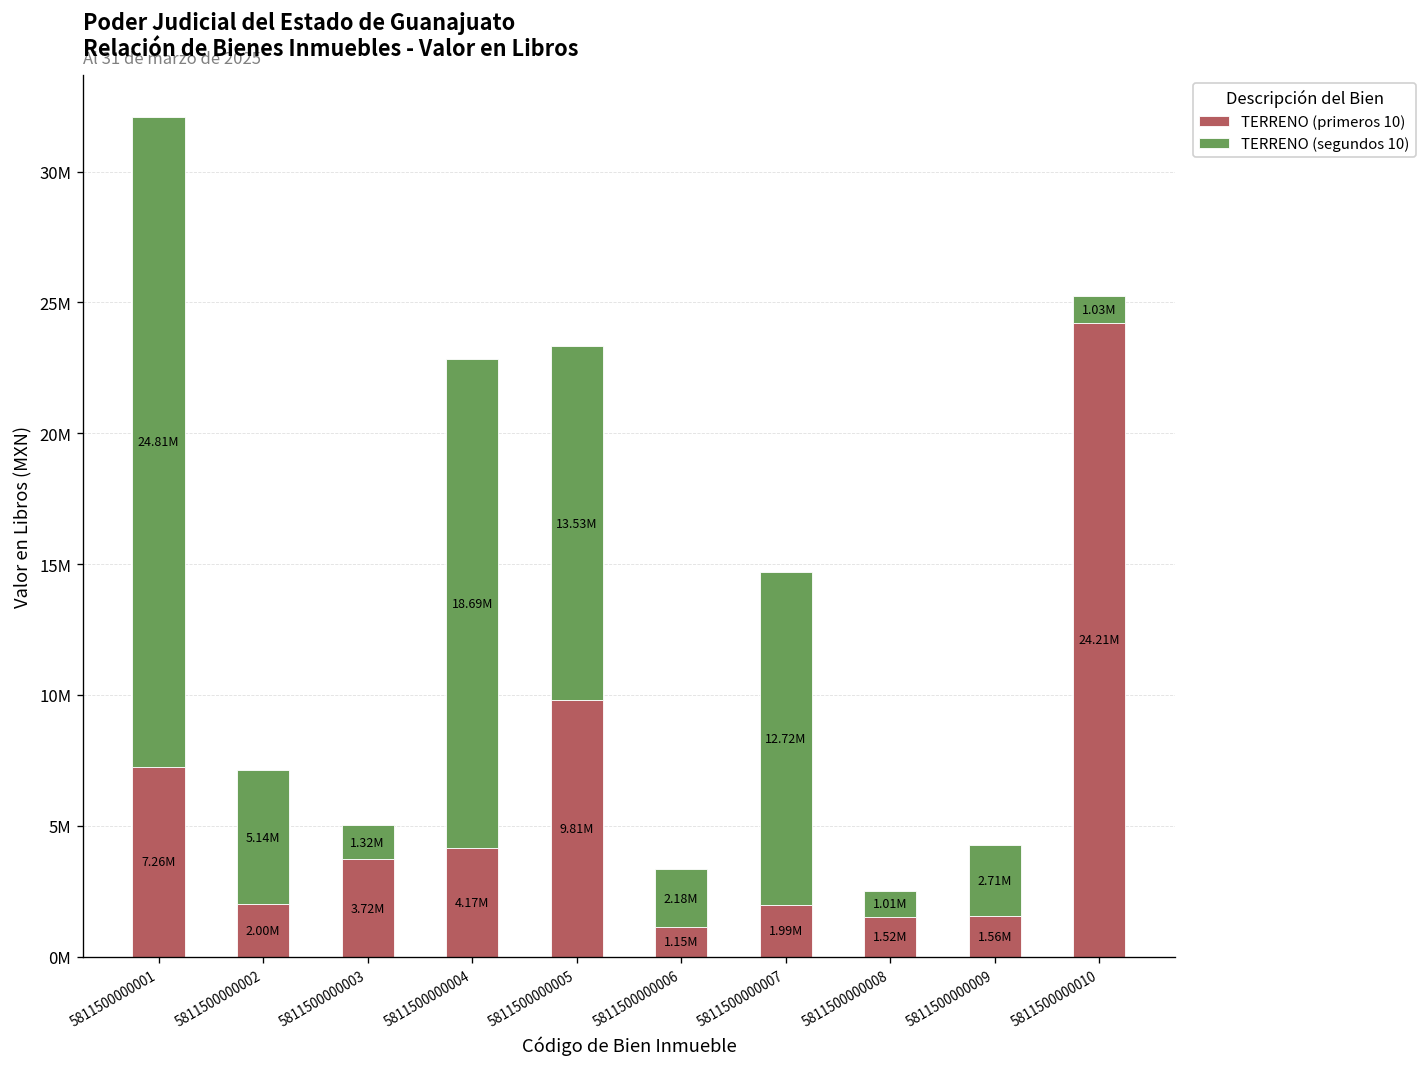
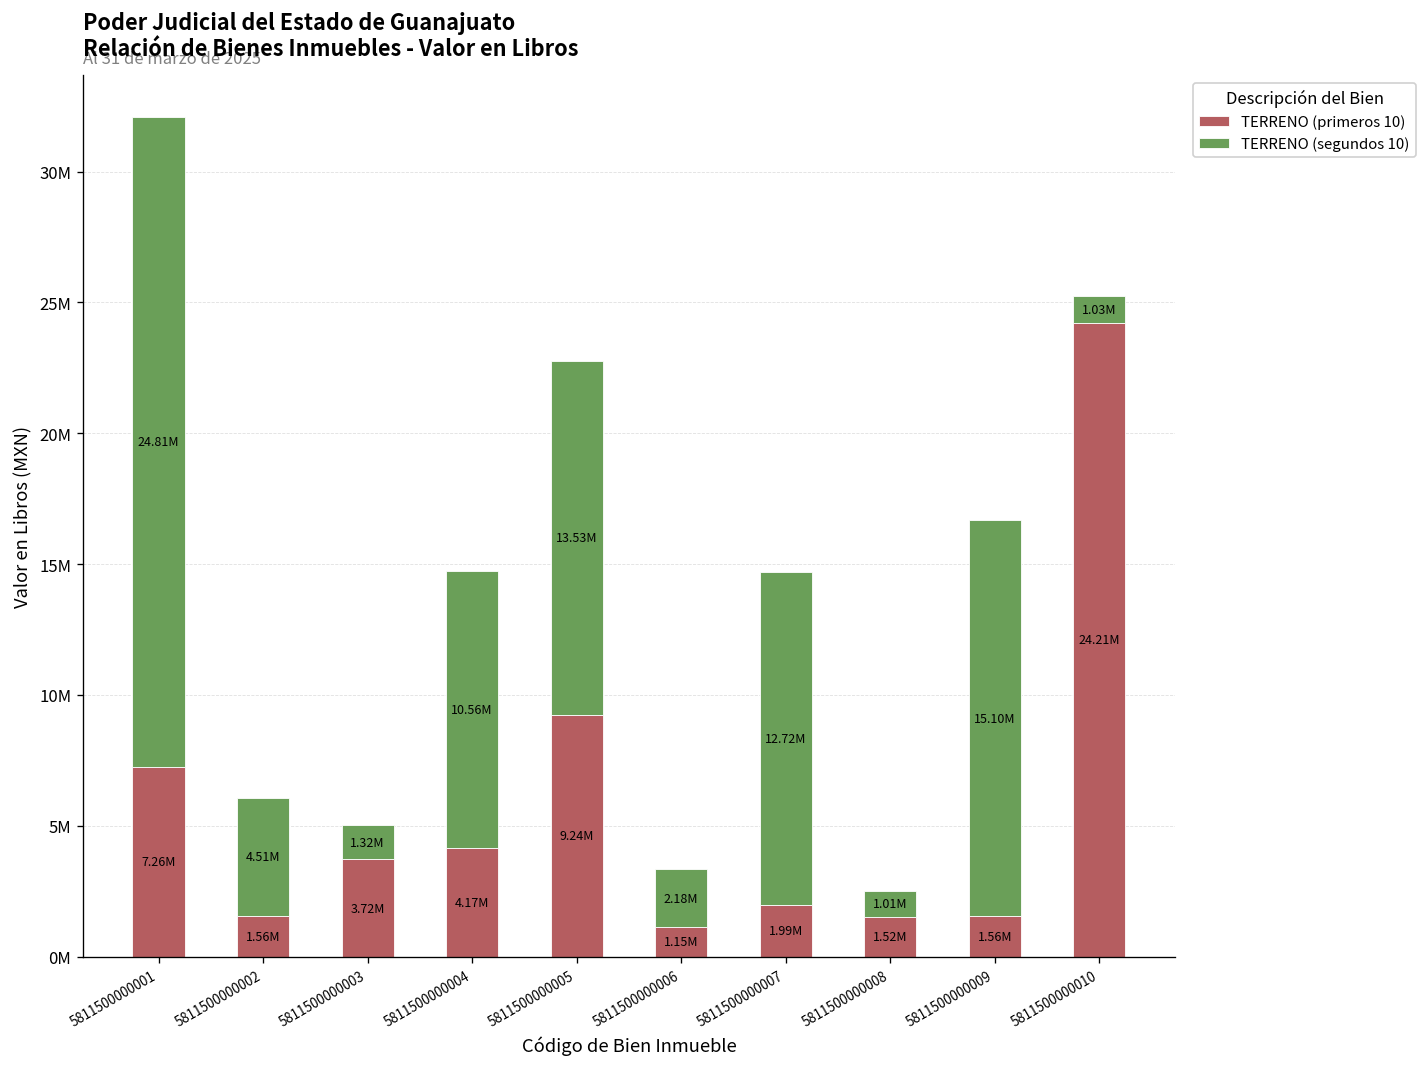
  {
    "TERRENO (primeros 10)": {
      "5811500000001": "7.26M",
-     "5811500000002": "2.00M",
+     "5811500000002": "1.56M",
      "5811500000003": "3.72M",
      "5811500000004": "4.17M",
-     "5811500000005": "9.81M",
+     "5811500000005": "9.24M",
      "5811500000006": "1.15M",
      "5811500000007": "1.99M",
      "5811500000008": "1.52M",
      "5811500000009": "1.56M",
      "5811500000010": "24.21M"
    },
    "TERRENO (segundos 10)": {
      "5811500000001": "24.81M",
-     "5811500000002": "5.14M",
+     "5811500000002": "4.51M",
      "5811500000003": "1.32M",
-     "5811500000004": "18.69M",
+     "5811500000004": "10.56M",
      "5811500000005": "13.53M",
      "5811500000006": "2.18M",
      "5811500000007": "12.72M",
      "5811500000008": "1.01M",
-     "5811500000009": "2.71M",
+     "5811500000009": "15.10M",
      "5811500000010": "1.03M"
    }
  }
